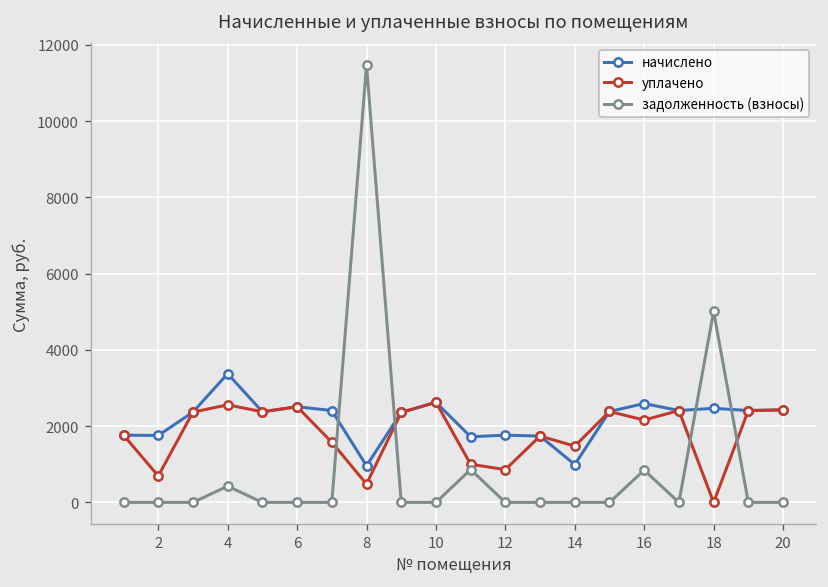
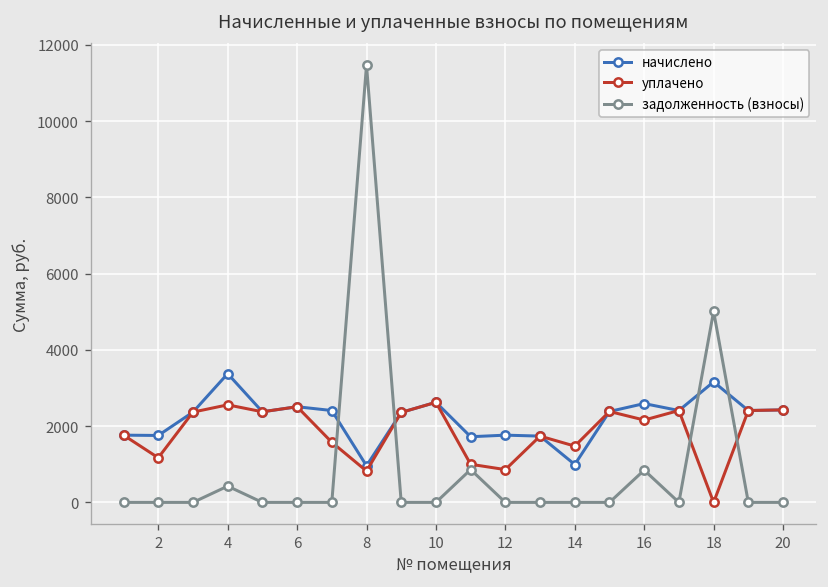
  {
    "начислено": {
      "2": 1800,
      "4": 3400,
      "8": 1000,
      "12": 1800,
      "14": 1000,
      "16": 2600,
-     "18": 2500
+     "18": 3200
    },
    "уплачено": {
-     "2": 700,
+     "2": 1200,
      "4": 2600,
-     "8": 500,
+     "8": 800,
      "12": 900,
      "14": 1500,
      "16": 2200,
      "18": 0
    },
    "задолженность (взносы)": {
      "2": 0,
      "4": 400,
      "6": 0,
      "8": 11500,
      "10": 0,
      "12": 0,
      "14": 0,
      "16": 800,
      "18": 5000,
      "20": 0
    }
  }
